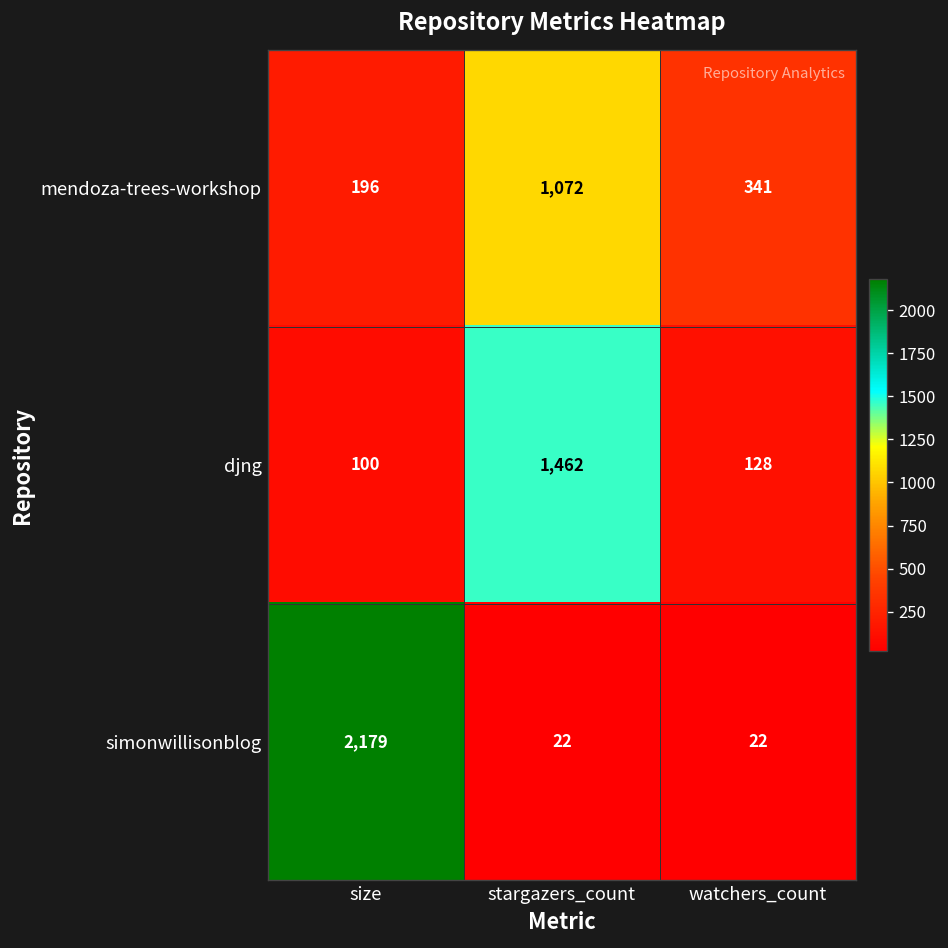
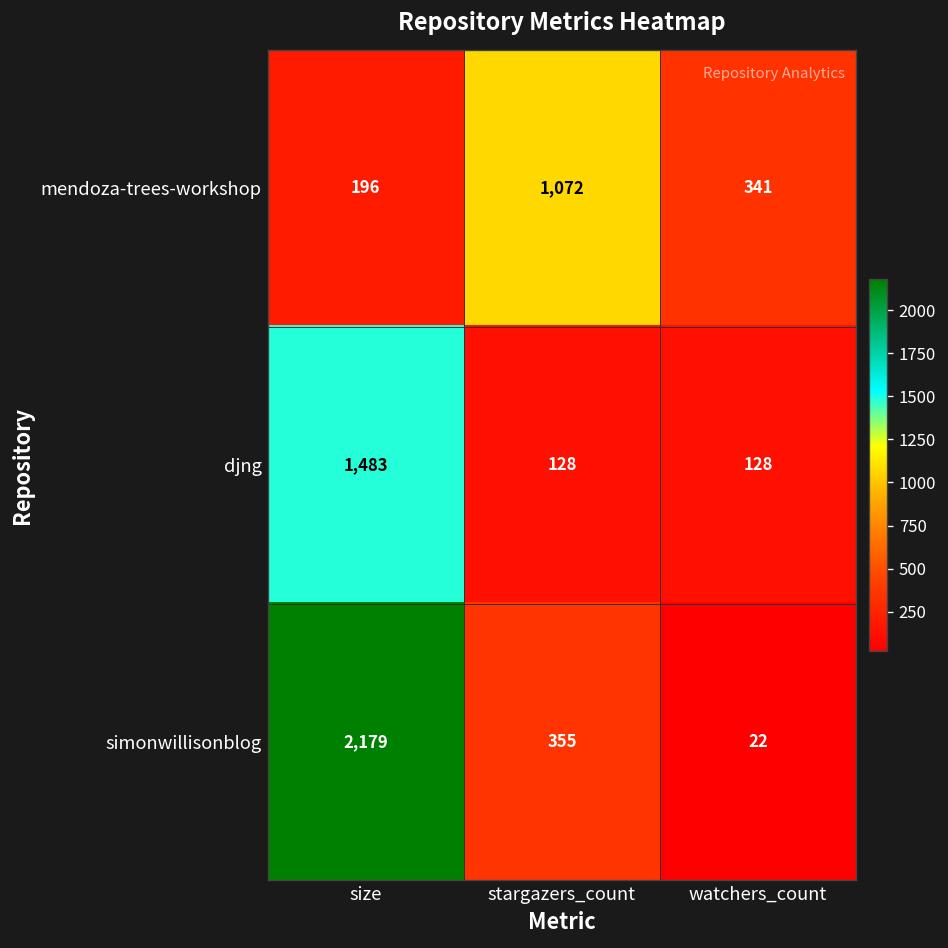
  {
    "mendoza-trees-workshop": {
      "size": "196",
      "stargazers_count": "1,072"
    },
    "djng": {
-     "size": "100",
-     "stargazers_count": "1,462",
+     "size": "1,483",
+     "stargazers_count": "128",
      "watchers_count": "128"
    },
    "simonwillisonblog": {
      "size": "2,179",
-     "stargazers_count": "22",
+     "stargazers_count": "355",
      "watchers_count": "22"
    }
  }
